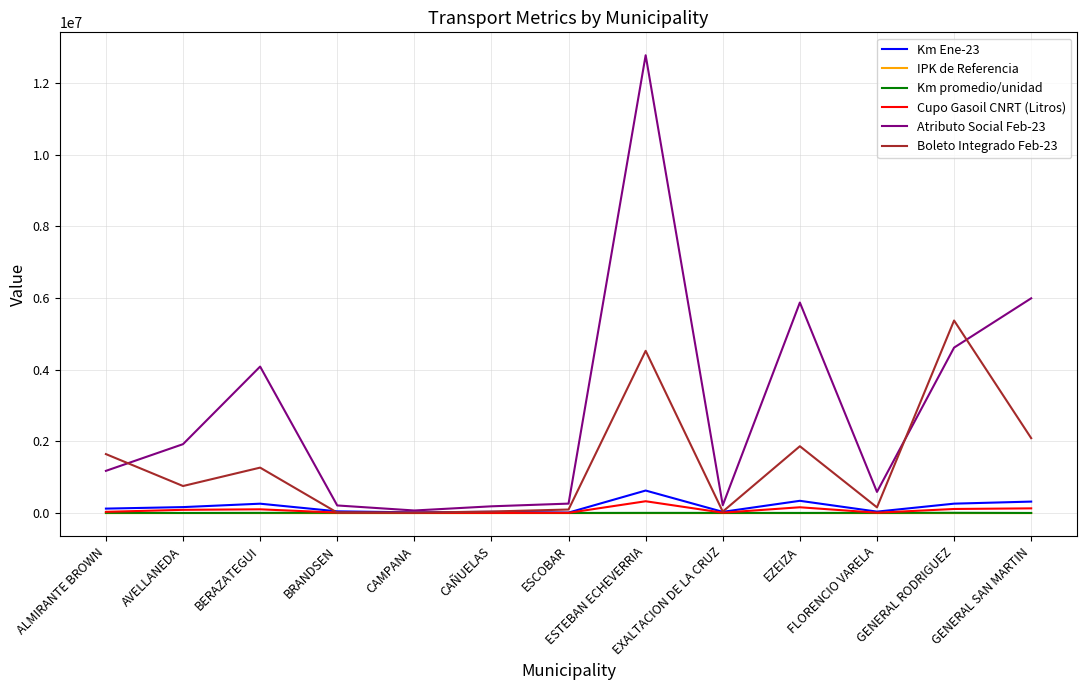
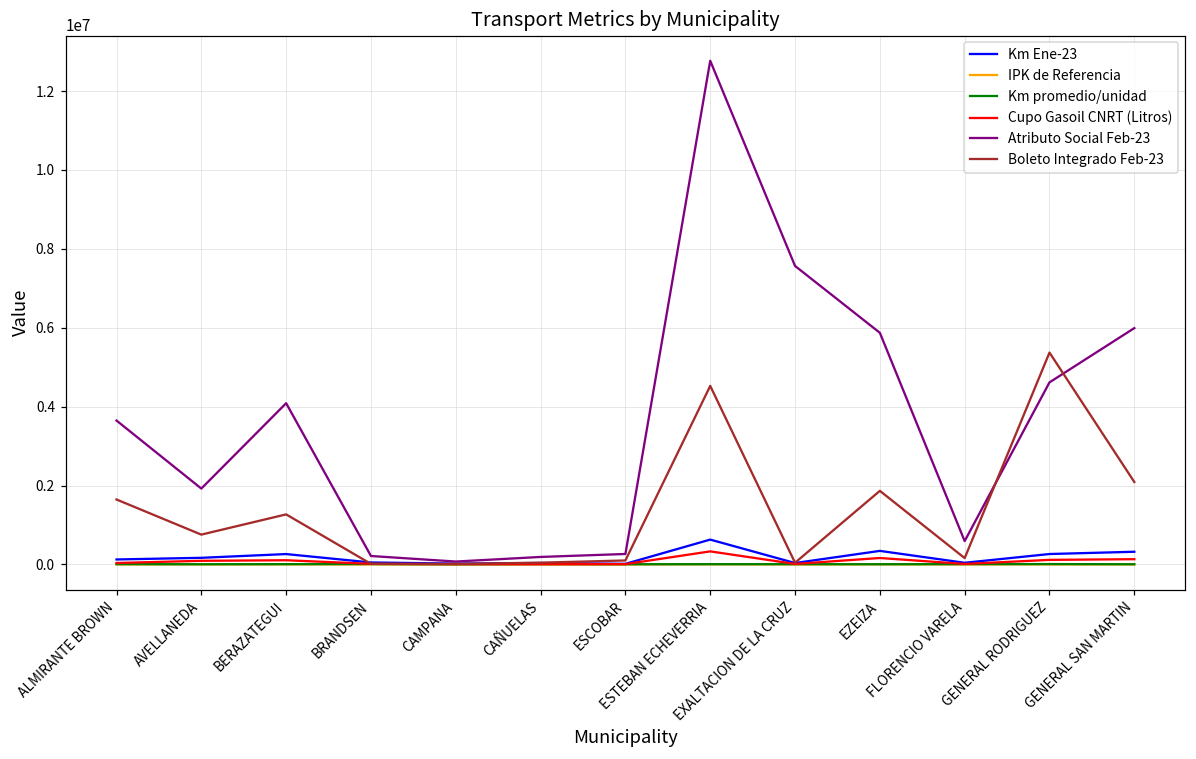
  {
    "Km Ene-23": {
      "ALMIRANTE BROWN": 100000,
      "AVELLANEDA": 200000,
      "BERAZATEGUI": 300000,
      "ESTEBAN ECHEVERRIA": 600000,
      "EZEIZA": 300000,
      "GENERAL RODRIGUEZ": 300000,
      "GENERAL SAN MARTIN": 300000
    },
    "Km promedio/unidad": {
      "AVELLANEDA": 0,
      "BERAZATEGUI": 0,
      "ESTEBAN ECHEVERRIA": 0,
      "EZEIZA": 0,
      "GENERAL RODRIGUEZ": 0,
      "GENERAL SAN MARTIN": 0
    },
    "Cupo Gasoil CNRT (Litros)": {
      "AVELLANEDA": 100000,
      "BERAZATEGUI": 100000,
      "ESTEBAN ECHEVERRIA": 300000,
      "EZEIZA": 200000,
      "GENERAL RODRIGUEZ": 100000,
      "GENERAL SAN MARTIN": 100000
    },
    "Atributo Social Feb-23": {
-     "ALMIRANTE BROWN": 1200000,
+     "ALMIRANTE BROWN": 3600000,
      "AVELLANEDA": 1900000,
      "BERAZATEGUI": 4100000,
      "BRANDSEN": 200000,
      "CAÑUELAS": 200000,
      "ESCOBAR": 300000,
      "ESTEBAN ECHEVERRIA": 12800000,
-     "EXALTACION DE LA CRUZ": 200000,
+     "EXALTACION DE LA CRUZ": 7600000,
      "EZEIZA": 5900000,
      "FLORENCIO VARELA": 600000,
      "GENERAL RODRIGUEZ": 4600000,
      "GENERAL SAN MARTIN": 6000000
    },
    "Boleto Integrado Feb-23": {
      "ALMIRANTE BROWN": 1600000,
      "AVELLANEDA": 800000,
      "BERAZATEGUI": 1300000,
      "ESCOBAR": 100000,
      "ESTEBAN ECHEVERRIA": 4500000,
      "EZEIZA": 1900000,
      "FLORENCIO VARELA": 200000,
      "GENERAL RODRIGUEZ": 5400000,
      "GENERAL SAN MARTIN": 2100000
    }
  }
